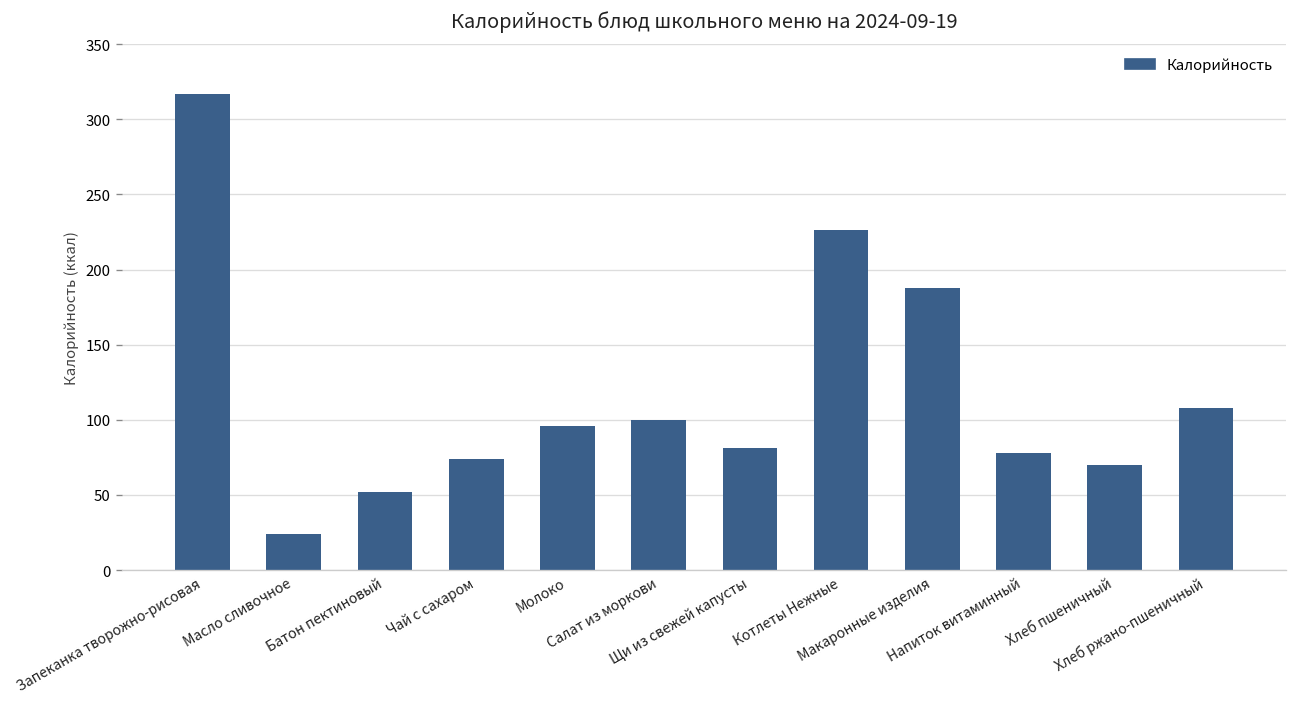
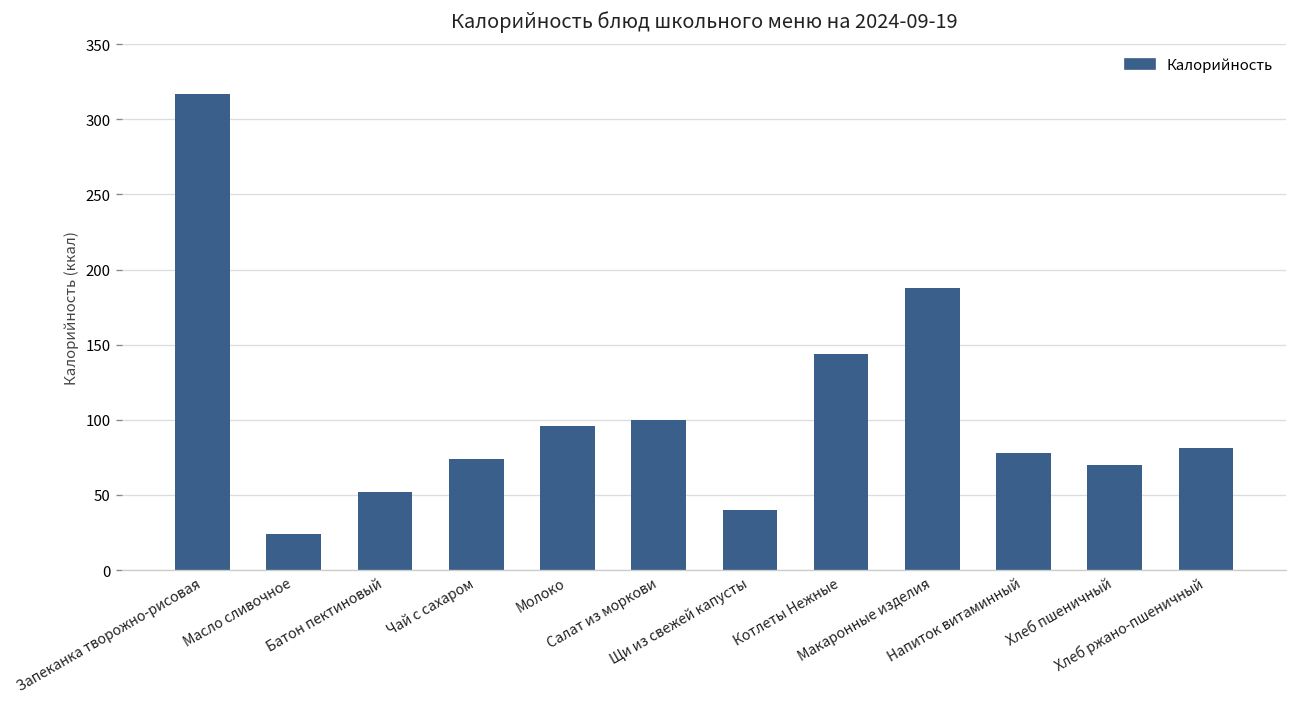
  {
    "Запеканка творожно-рисовая": 317,
    "Масло сливочное": 24,
    "Батон пектиновый": 52,
    "Чай с сахаром": 74,
    "Молоко": 96,
    "Салат из моркови": 100,
-   "Щи из свежей капусты": 81,
-   "Котлеты Нежные": 226,
+   "Щи из свежей капусты": 40,
+   "Котлеты Нежные": 144,
    "Макаронные изделия": 188,
    "Напиток витаминный": 78,
    "Хлеб пшеничный": 70,
-   "Хлеб ржано-пшеничный": 108
+   "Хлеб ржано-пшеничный": 81
  }
